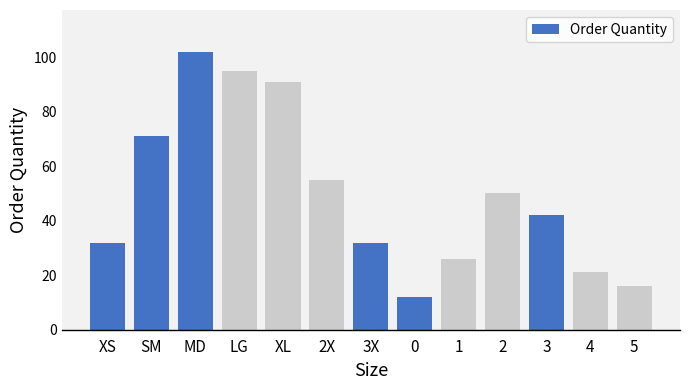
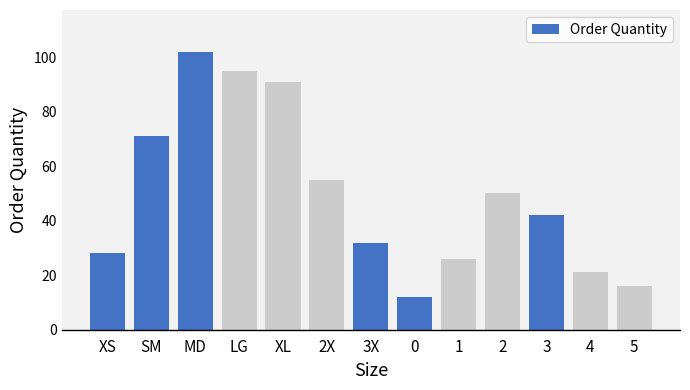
  {
-   "XS": 32,
+   "XS": 28,
    "SM": 71,
    "MD": 102,
    "LG": 95,
    "XL": 91,
    "2X": 55,
    "3X": 32,
    "0": 12,
    "1": 26,
    "2": 50,
    "3": 42,
    "4": 21,
    "5": 16
  }
